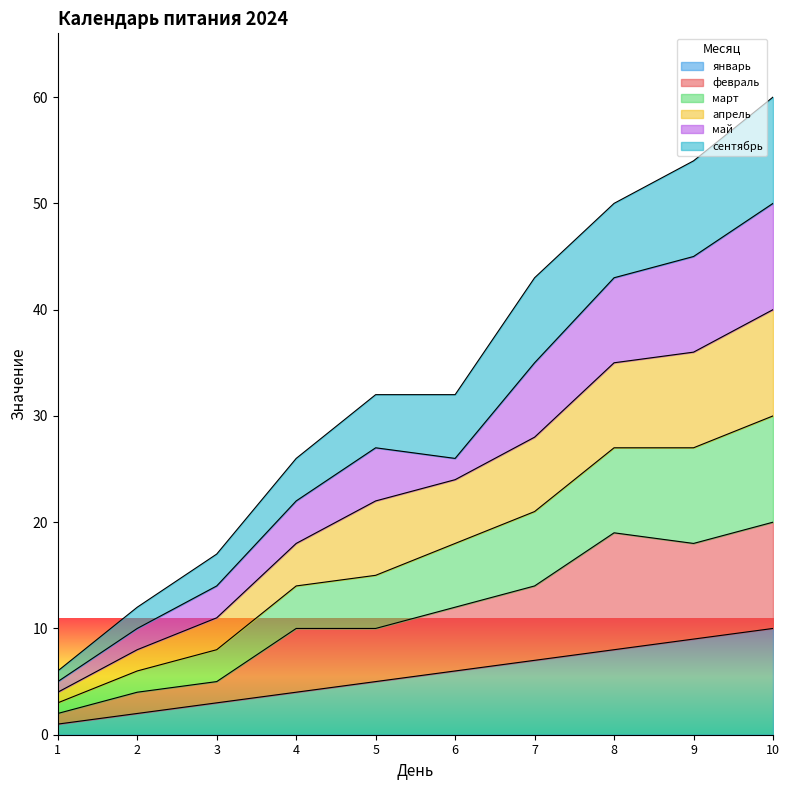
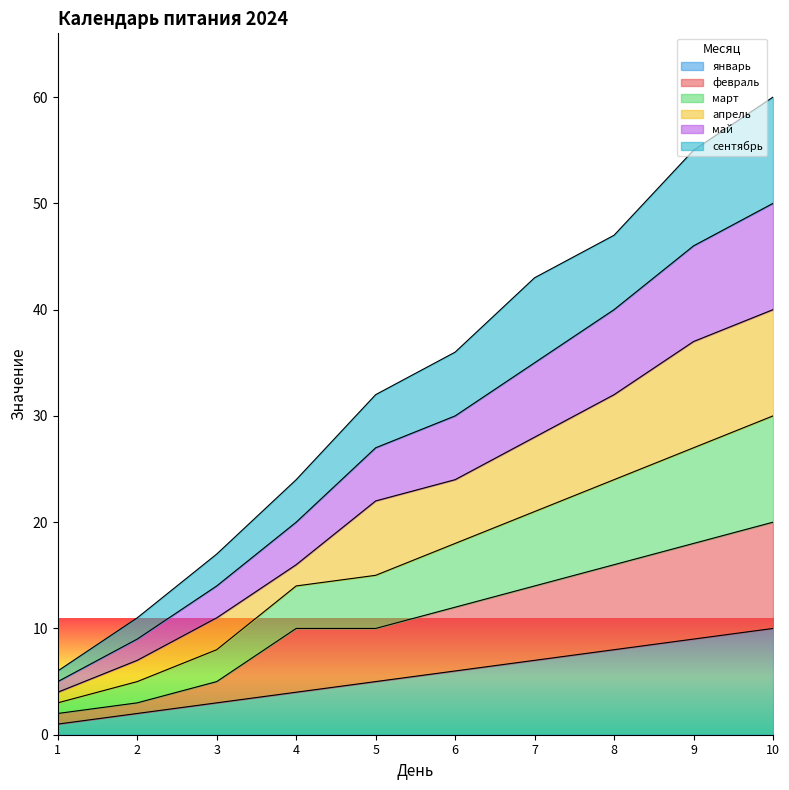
  {
    "февраль": {
      "1": 1,
-     "2": 2,
+     "2": 1,
      "3": 2,
      "4": 6,
      "5": 5,
      "6": 6,
      "7": 7,
-     "8": 11,
+     "8": 8,
      "9": 9,
      "10": 10
    },
    "март": {
      "1": 1,
      "2": 2,
      "3": 3,
      "4": 4,
      "5": 5,
      "6": 6,
      "7": 7,
      "8": 8,
      "9": 9,
      "10": 10
    },
    "апрель": {
      "1": 1,
      "2": 2,
      "3": 3,
-     "4": 4,
+     "4": 2,
      "5": 7,
      "6": 6,
      "7": 7,
      "8": 8,
-     "9": 9,
+     "9": 10,
      "10": 10
    },
    "май": {
      "1": 1,
      "2": 2,
      "3": 3,
      "4": 4,
      "5": 5,
-     "6": 2,
+     "6": 6,
      "7": 7,
      "8": 8,
      "9": 9,
      "10": 10
    }
  }
